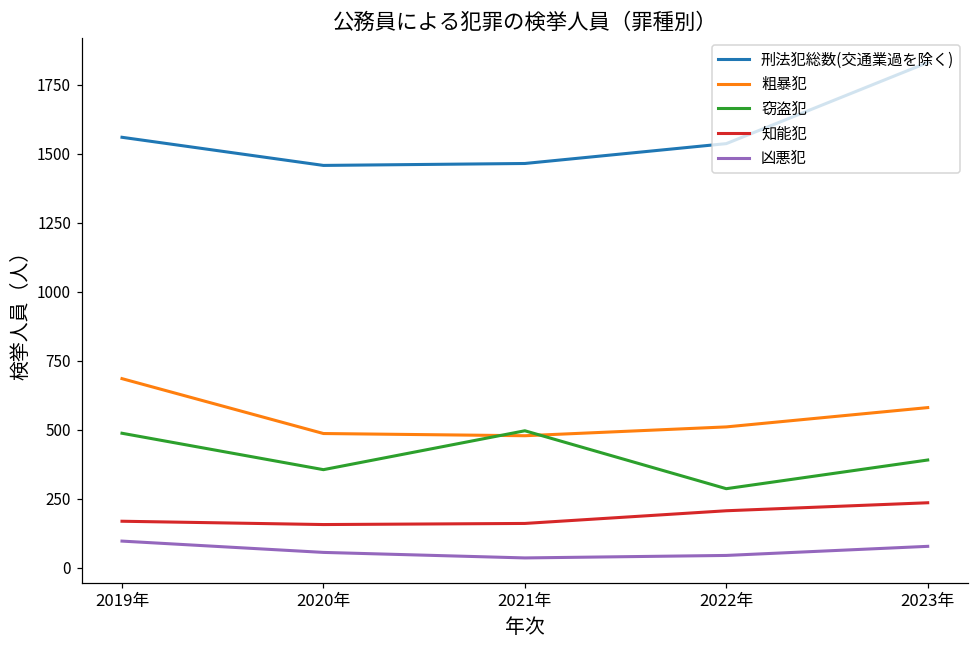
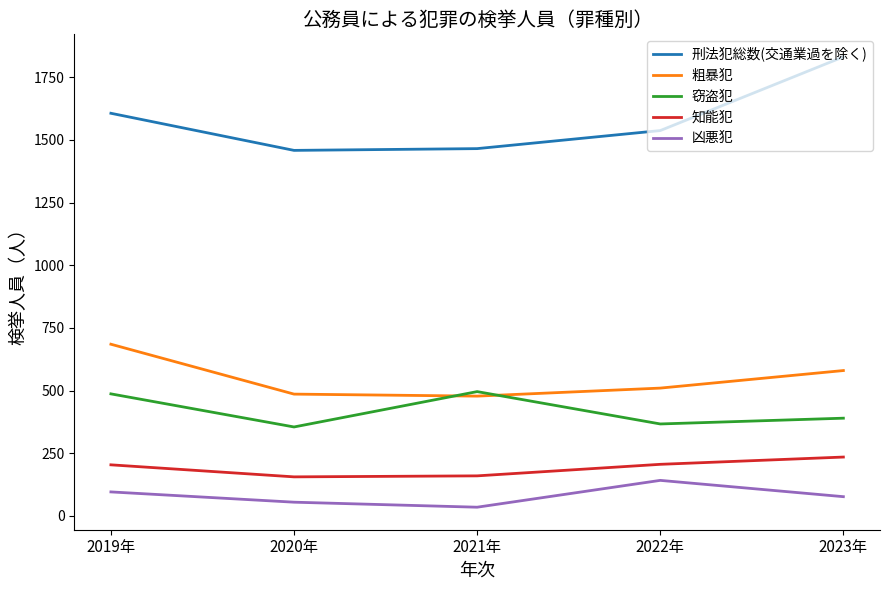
  {
    "刑法犯総数(交通業過を除く)": {
-     "2019年": 1560,
+     "2019年": 1610,
      "2020年": 1460,
      "2021年": 1470
    },
    "粗暴犯": {
      "2019年": 690,
      "2020年": 490,
      "2021年": 480,
      "2022年": 510,
      "2023年": 580
    },
    "窃盗犯": {
      "2019年": 490,
      "2020年": 360,
      "2021年": 500,
-     "2022年": 290,
+     "2022年": 370,
      "2023年": 390
    },
    "知能犯": {
-     "2019年": 170,
+     "2019年": 200,
      "2020年": 160,
      "2021年": 160,
      "2022年": 210,
      "2023年": 240
    },
    "凶悪犯": {
      "2019年": 100,
      "2020年": 60,
      "2021年": 40,
-     "2022年": 40,
+     "2022年": 140,
      "2023年": 80
    }
  }
